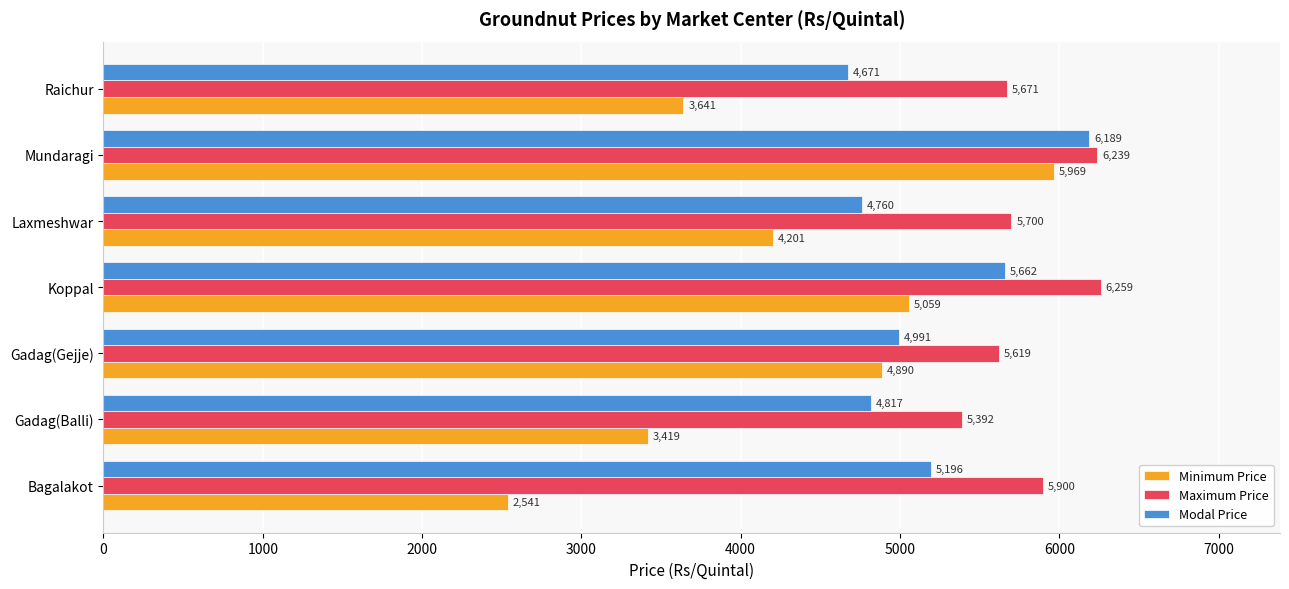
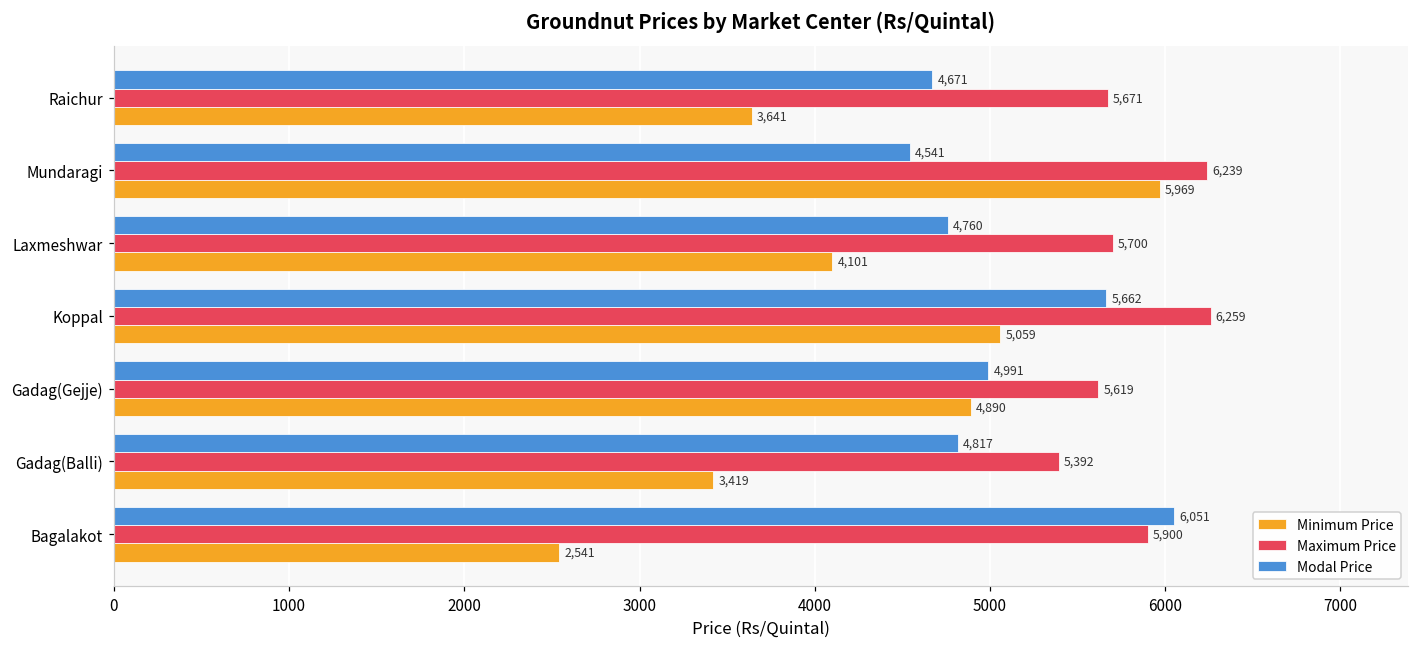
  {
    "Minimum Price": {
      "Raichur": "3,641",
      "Mundaragi": "5,969",
-     "Laxmeshwar": "4,201",
+     "Laxmeshwar": "4,101",
      "Koppal": "5,059",
      "Gadag(Gejje)": "4,890",
      "Gadag(Balli)": "3,419",
      "Bagalakot": "2,541"
    },
    "Maximum Price": {
      "Raichur": "5,671",
      "Mundaragi": "6,239",
      "Laxmeshwar": "5,700",
      "Koppal": "6,259",
      "Gadag(Gejje)": "5,619",
      "Gadag(Balli)": "5,392",
      "Bagalakot": "5,900"
    },
    "Modal Price": {
      "Raichur": "4,671",
-     "Mundaragi": "6,189",
+     "Mundaragi": "4,541",
      "Laxmeshwar": "4,760",
      "Koppal": "5,662",
      "Gadag(Gejje)": "4,991",
      "Gadag(Balli)": "4,817",
-     "Bagalakot": "5,196"
+     "Bagalakot": "6,051"
    }
  }
